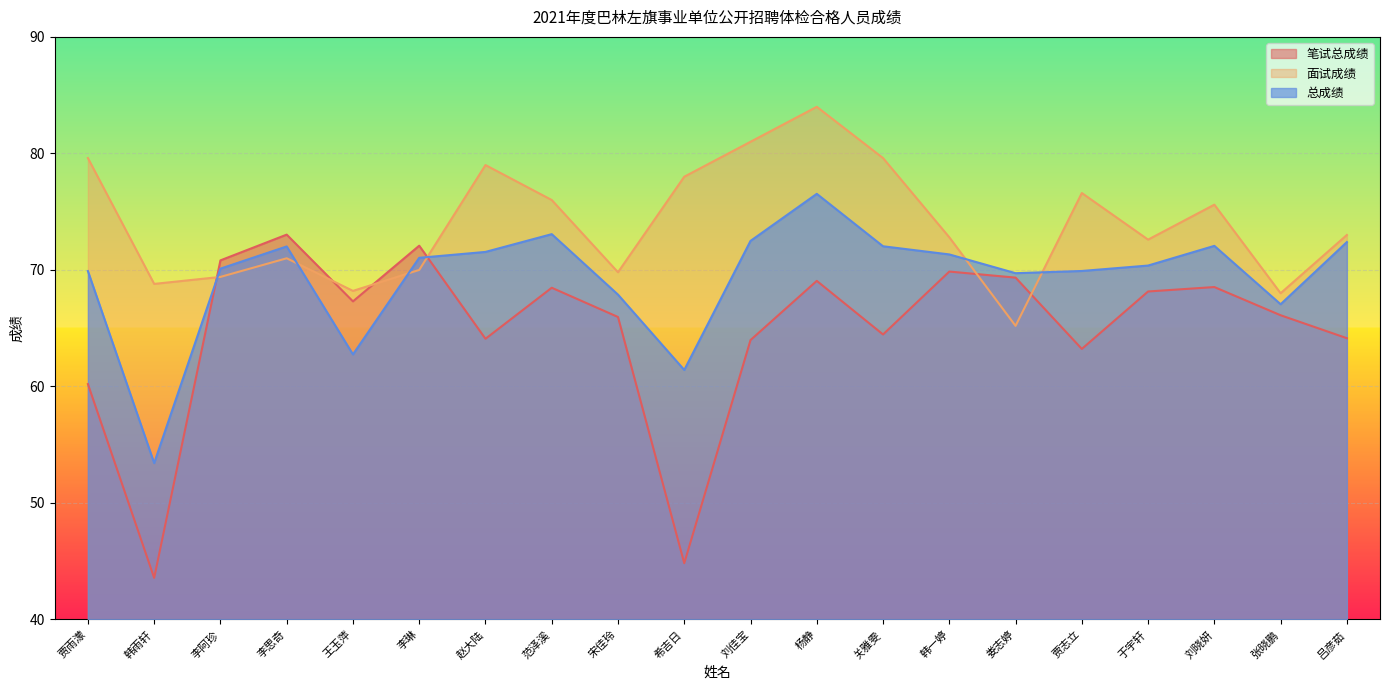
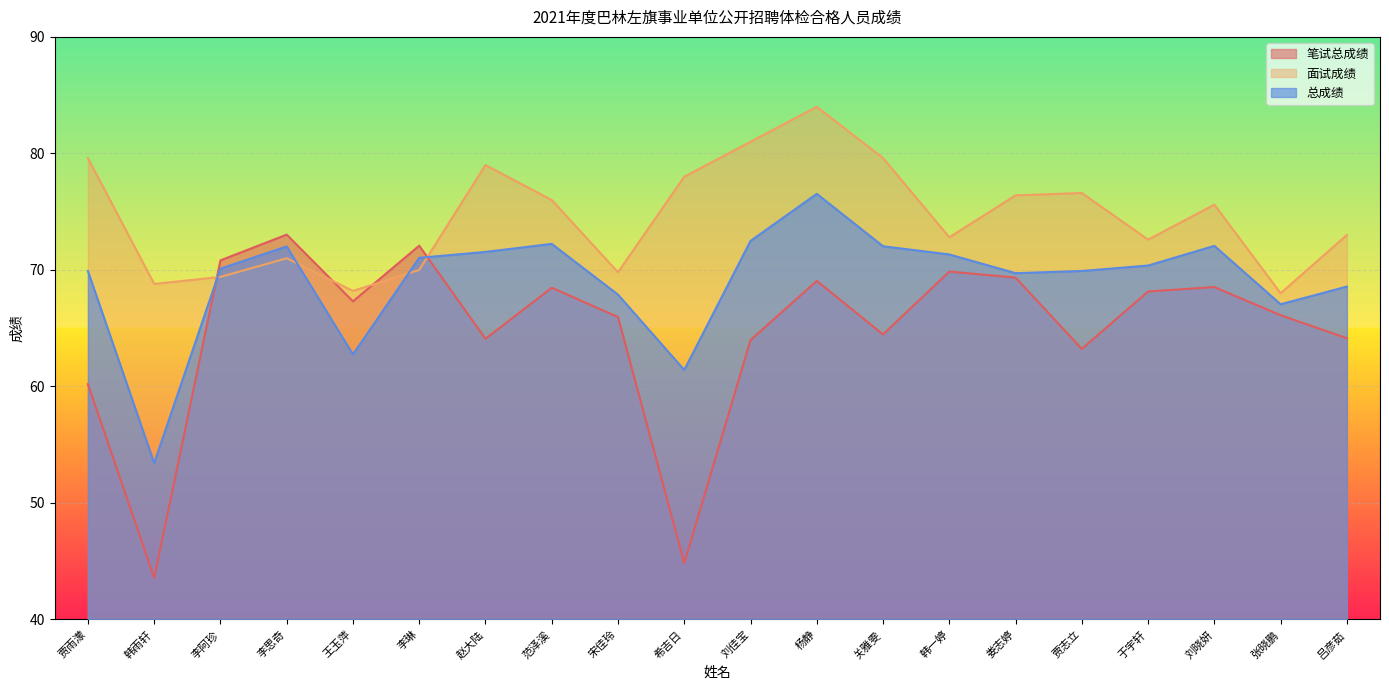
  {
    "笔试总成绩": {
      "贾雨濛": 60.2,
      "韩雨轩": 43.6,
      "李阿珍": 70.8,
      "李思奇": 73.0,
      "王玉萍": 67.3,
      "李琳": 72.1,
      "赵大陆": 64.1,
      "范泽溪": 68.5,
      "宋佳玲": 66.0,
      "希吉日": 44.8,
      "刘佳宝": 64.0,
      "杨静": 69.1,
      "关雅雯": 64.5,
      "韩一婷": 69.9,
      "娄志婷": 69.3,
      "贾志立": 63.2,
      "于宇轩": 68.2,
      "刘晓妍": 68.5,
      "张晓鹏": 66.1,
      "吕彦茹": 64.1
    },
    "面试成绩": {
      "贾雨濛": 79.6,
      "韩雨轩": 68.8,
      "李阿珍": 69.4,
      "李思奇": 71.0,
      "王玉萍": 68.2,
      "李琳": 70.0,
      "赵大陆": 79.0,
      "范泽溪": 76.0,
      "宋佳玲": 69.8,
      "希吉日": 78.0,
      "刘佳宝": 81.0,
      "杨静": 84.0,
      "关雅雯": 79.6,
      "韩一婷": 72.8,
-     "娄志婷": 65.2,
+     "娄志婷": 76.4,
      "贾志立": 76.6,
      "于宇轩": 72.6,
      "刘晓妍": 75.6,
      "张晓鹏": 68.0,
      "吕彦茹": 73.0
    },
    "总成绩": {
      "贾雨濛": 69.9,
      "韩雨轩": 53.4,
      "李阿珍": 70.1,
      "李思奇": 72.0,
      "王玉萍": 62.8,
      "李琳": 71.0,
      "赵大陆": 71.5,
-     "范泽溪": 73.1,
+     "范泽溪": 72.2,
      "宋佳玲": 67.9,
      "希吉日": 61.4,
      "刘佳宝": 72.5,
      "杨静": 76.5,
      "关雅雯": 72.0,
      "韩一婷": 71.3,
      "娄志婷": 69.7,
      "贾志立": 69.9,
      "于宇轩": 70.4,
      "刘晓妍": 72.1,
      "张晓鹏": 67.1,
-     "吕彦茹": 72.4
+     "吕彦茹": 68.6
    }
  }
